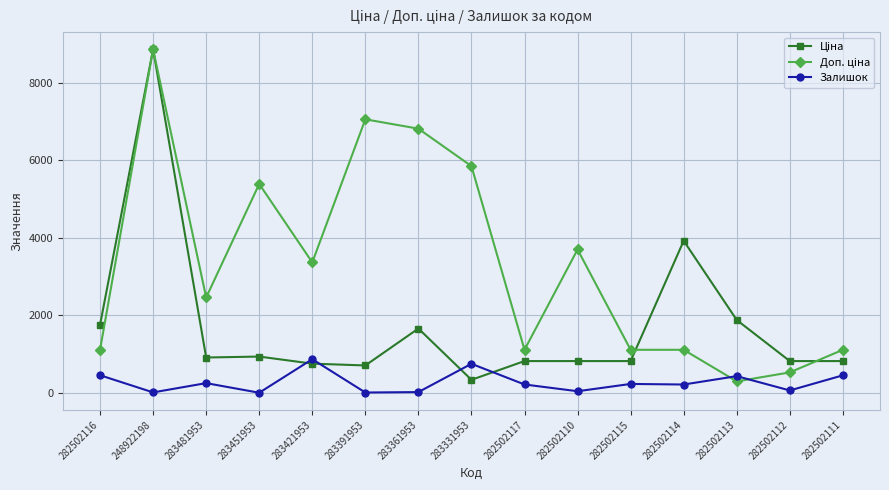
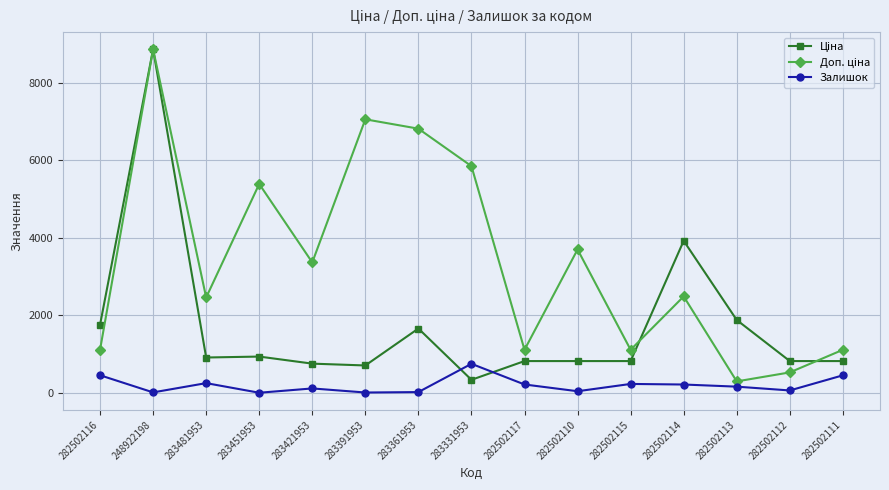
  {
    "Ціна": {
      "282502116": 1800,
      "283481953": 900,
      "283451953": 900,
      "283421953": 800,
      "283391953": 700,
      "283361953": 1700,
      "283331953": 300,
      "282502117": 800,
      "282502110": 800,
      "282502115": 800,
      "282502114": 3900,
      "282502113": 1900,
      "282502112": 800,
      "282502111": 800
    },
    "Доп. ціна": {
      "282502116": 1100,
      "283481953": 2500,
      "283451953": 5400,
      "283421953": 3400,
      "283391953": 7100,
      "283361953": 6800,
      "283331953": 5800,
      "282502117": 1100,
      "282502110": 3700,
      "282502115": 1100,
-     "282502114": 1100,
+     "282502114": 2500,
      "282502113": 300,
      "282502112": 500,
      "282502111": 1100
    },
    "Залишок": {
      "282502116": 500,
      "248922198": 0,
      "283481953": 300,
      "283451953": 0,
-     "283421953": 900,
+     "283421953": 100,
      "283391953": 0,
      "283361953": 0,
      "283331953": 700,
      "282502117": 200,
      "282502110": 0,
      "282502115": 200,
      "282502114": 200,
-     "282502113": 400,
+     "282502113": 200,
      "282502112": 100,
      "282502111": 500
    }
  }
